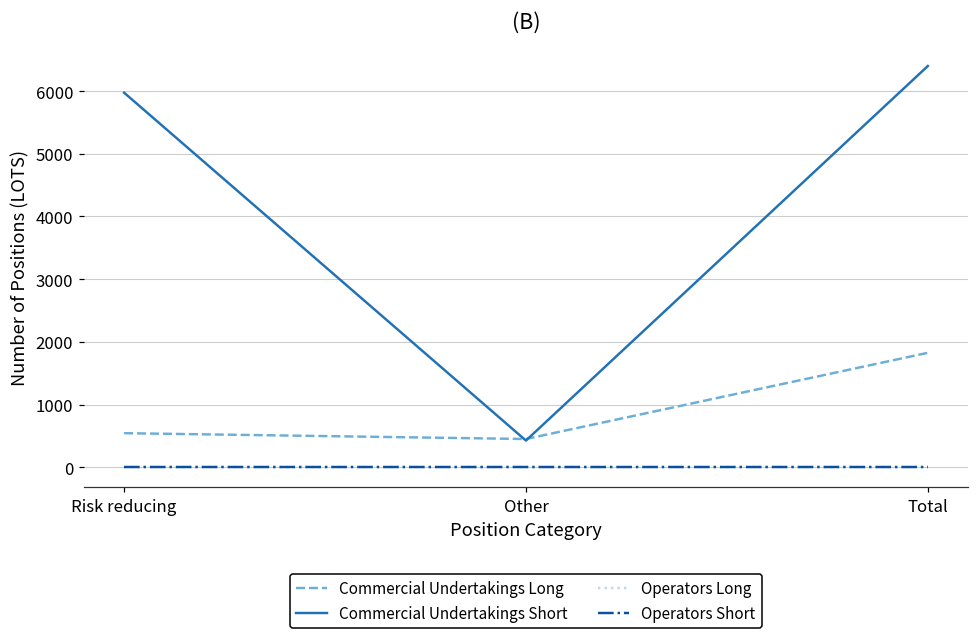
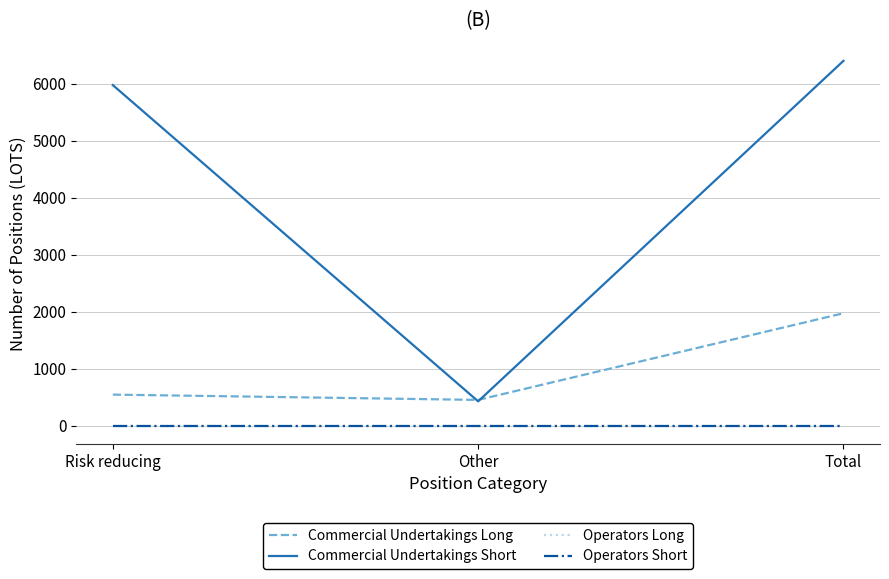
  {
    "Commercial Undertakings Long": {
      "Risk reducing": 500,
-     "Total": 1800
+     "Total": 2000
    }
  }
